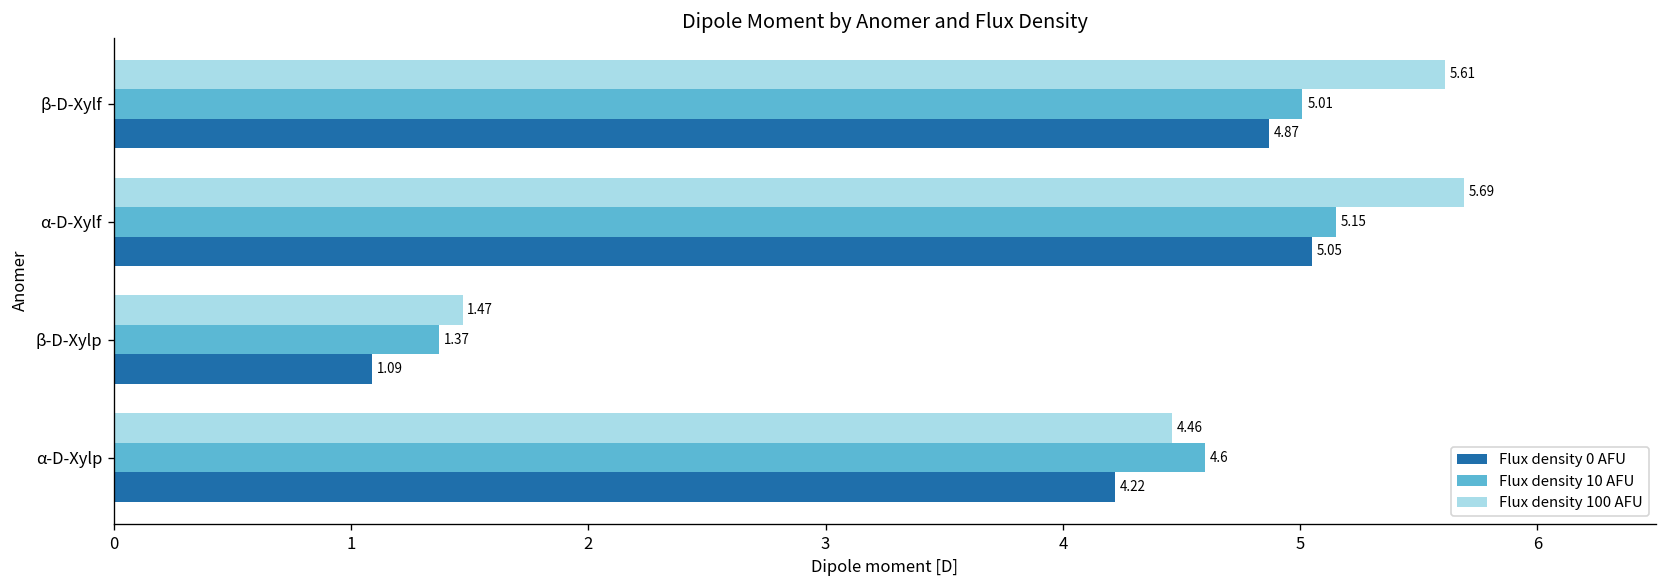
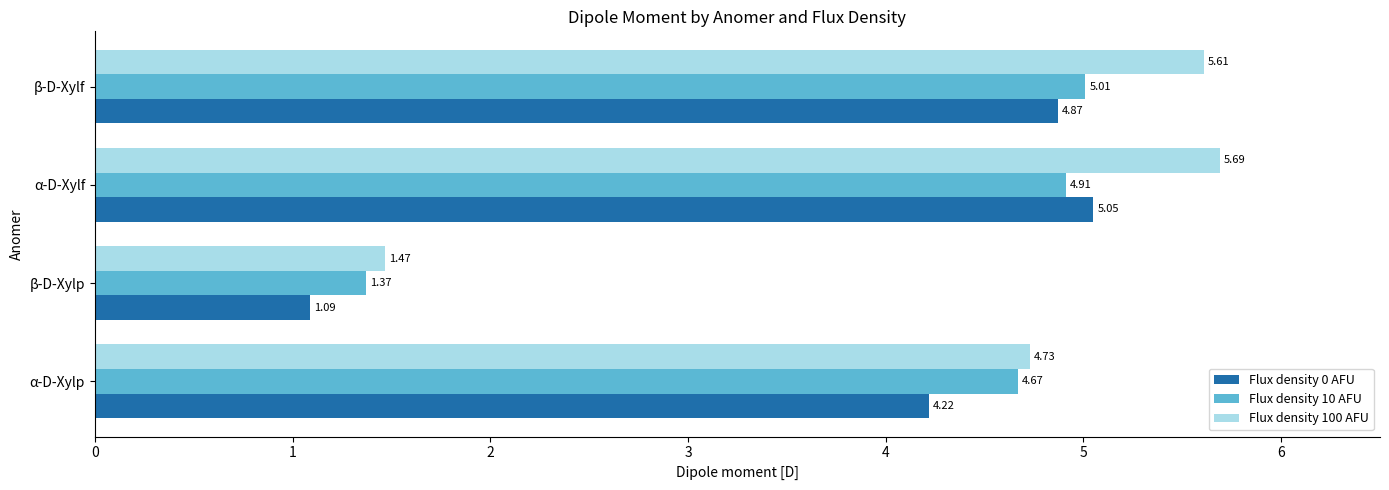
  {
    "Flux density 0 AFU": {
      "β-D-Xylf": 4.87,
      "α-D-Xylf": 5.05,
      "β-D-Xylp": 1.09,
      "α-D-Xylp": 4.22
    },
    "Flux density 10 AFU": {
      "β-D-Xylf": 5.01,
-     "α-D-Xylf": 5.15,
+     "α-D-Xylf": 4.91,
      "β-D-Xylp": 1.37,
-     "α-D-Xylp": 4.6
+     "α-D-Xylp": 4.67
    },
    "Flux density 100 AFU": {
      "β-D-Xylf": 5.61,
      "α-D-Xylf": 5.69,
      "β-D-Xylp": 1.47,
-     "α-D-Xylp": 4.46
+     "α-D-Xylp": 4.73
    }
  }
